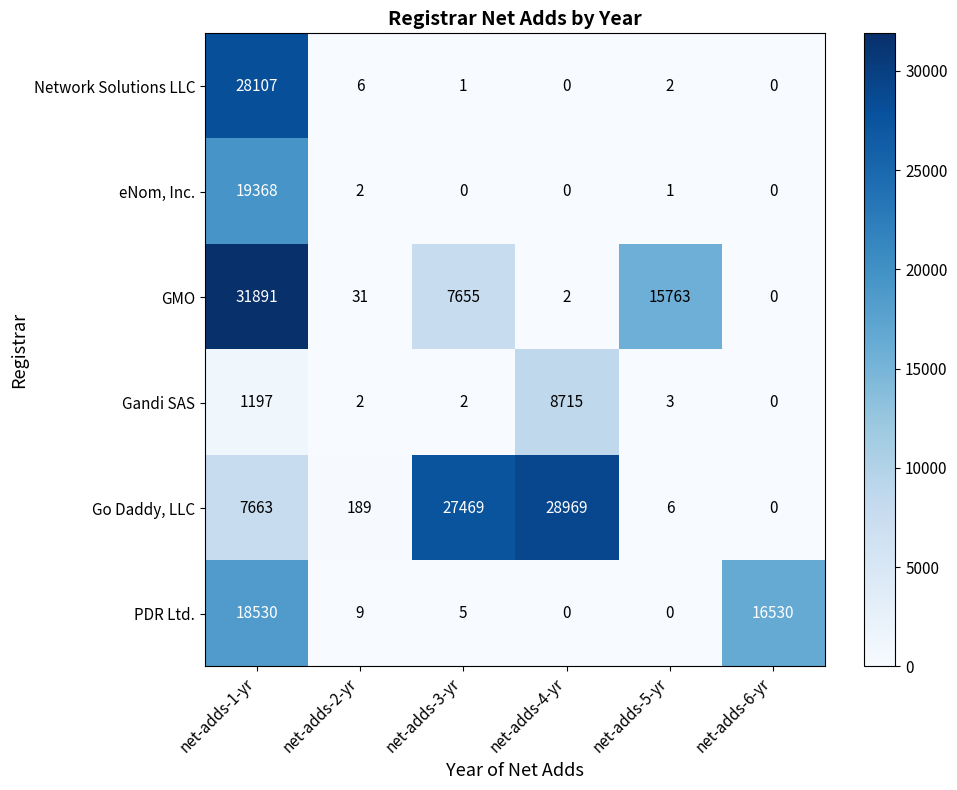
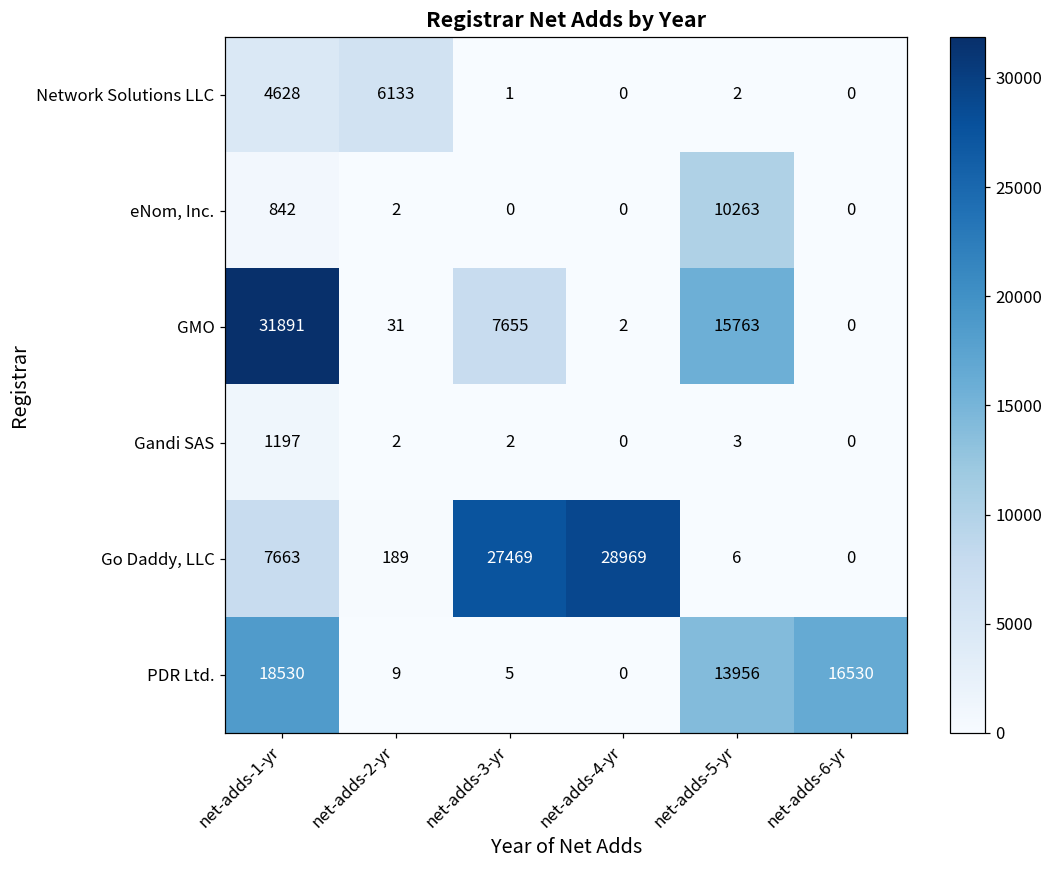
  {
    "Network Solutions LLC": {
-     "net-adds-1-yr": 28107,
-     "net-adds-2-yr": 6,
+     "net-adds-1-yr": 4628,
+     "net-adds-2-yr": 6133,
      "net-adds-3-yr": 1,
      "net-adds-4-yr": 0,
      "net-adds-5-yr": 2,
      "net-adds-6-yr": 0
    },
    "eNom, Inc.": {
-     "net-adds-1-yr": 19368,
+     "net-adds-1-yr": 842,
      "net-adds-2-yr": 2,
      "net-adds-3-yr": 0,
      "net-adds-4-yr": 0,
-     "net-adds-5-yr": 1,
+     "net-adds-5-yr": 10263,
      "net-adds-6-yr": 0
    },
    "GMO": {
      "net-adds-1-yr": 31891,
      "net-adds-2-yr": 31,
      "net-adds-3-yr": 7655,
      "net-adds-4-yr": 2,
      "net-adds-5-yr": 15763,
      "net-adds-6-yr": 0
    },
    "Gandi SAS": {
      "net-adds-1-yr": 1197,
      "net-adds-2-yr": 2,
      "net-adds-3-yr": 2,
-     "net-adds-4-yr": 8715,
+     "net-adds-4-yr": 0,
      "net-adds-5-yr": 3,
      "net-adds-6-yr": 0
    },
    "Go Daddy, LLC": {
      "net-adds-1-yr": 7663,
      "net-adds-2-yr": 189,
      "net-adds-3-yr": 27469,
      "net-adds-4-yr": 28969,
      "net-adds-5-yr": 6,
      "net-adds-6-yr": 0
    },
    "PDR Ltd.": {
      "net-adds-1-yr": 18530,
      "net-adds-2-yr": 9,
      "net-adds-3-yr": 5,
      "net-adds-4-yr": 0,
-     "net-adds-5-yr": 0,
+     "net-adds-5-yr": 13956,
      "net-adds-6-yr": 16530
    }
  }
